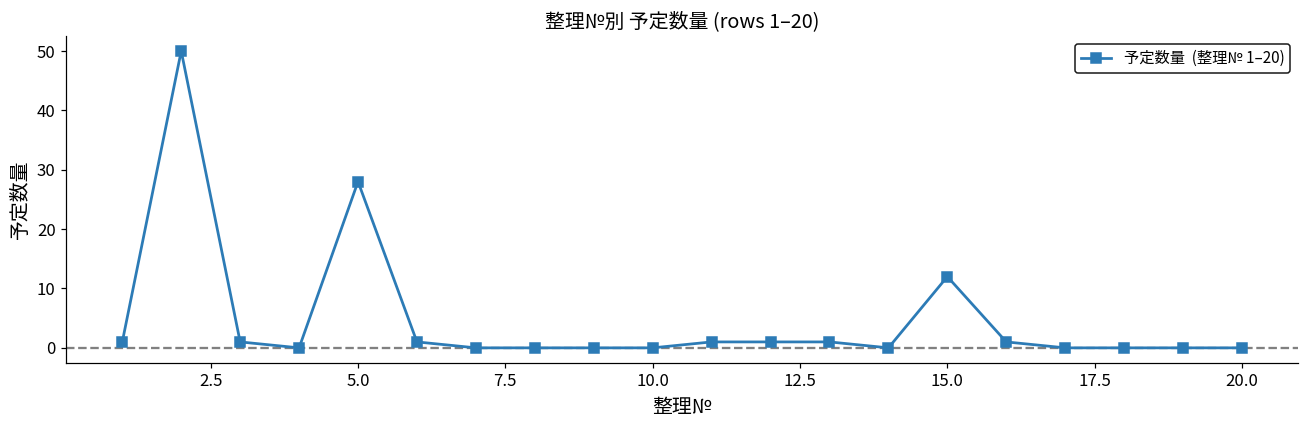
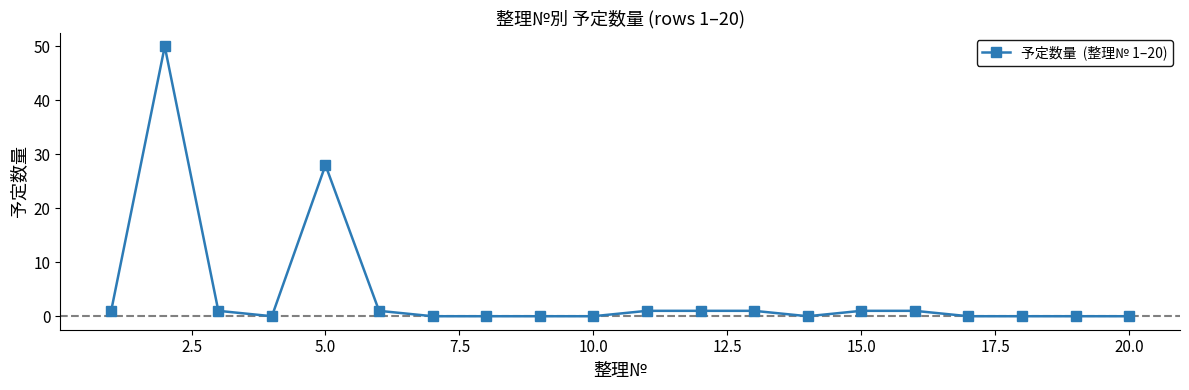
  {
    "5.0": 28,
    "10.0": 0,
-   "15.0": 12,
+   "15.0": 1,
    "20.0": 0
  }
